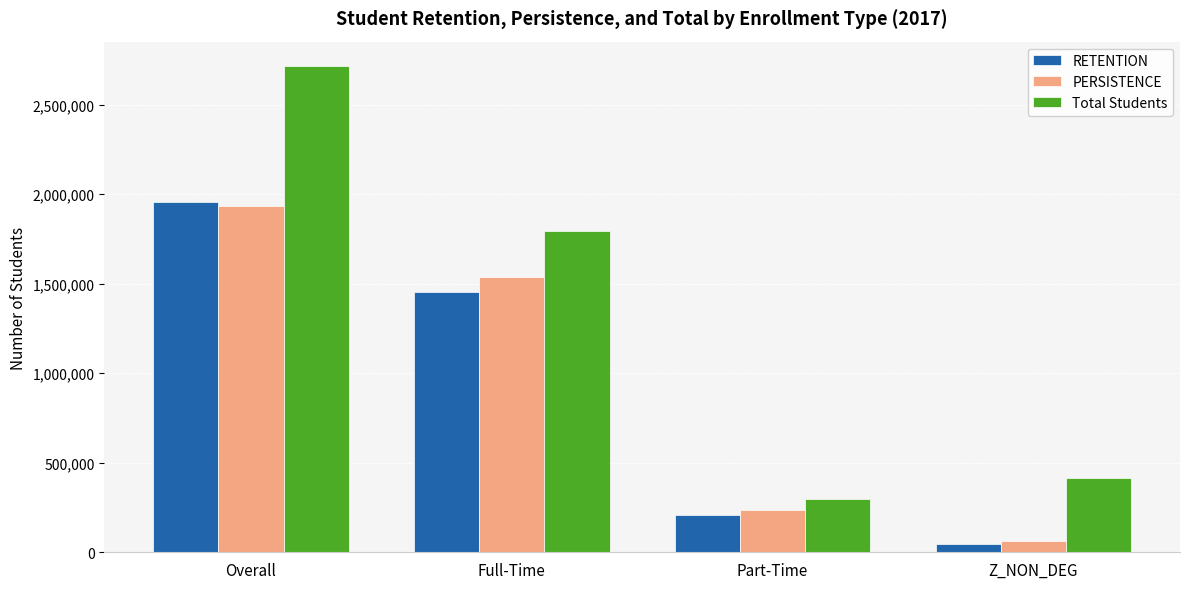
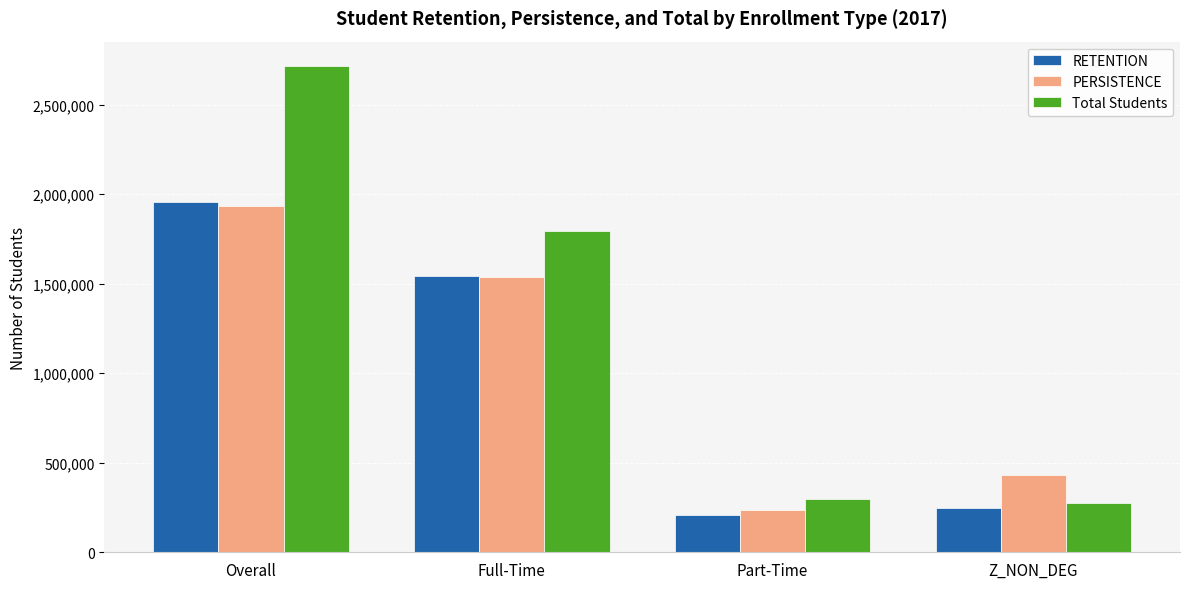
  {
    "RETENTION": {
      "Overall": "1,960,000",
-     "Full-Time": "1,460,000",
+     "Full-Time": "1,540,000",
      "Part-Time": "210,000",
-     "Z_NON_DEG": "50,000"
+     "Z_NON_DEG": "250,000"
    },
    "PERSISTENCE": {
      "Overall": "1,940,000",
      "Full-Time": "1,540,000",
      "Part-Time": "240,000",
-     "Z_NON_DEG": "60,000"
+     "Z_NON_DEG": "430,000"
    },
    "Total Students": {
      "Overall": "2,720,000",
      "Full-Time": "1,790,000",
      "Part-Time": "300,000",
-     "Z_NON_DEG": "410,000"
+     "Z_NON_DEG": "280,000"
    }
  }
